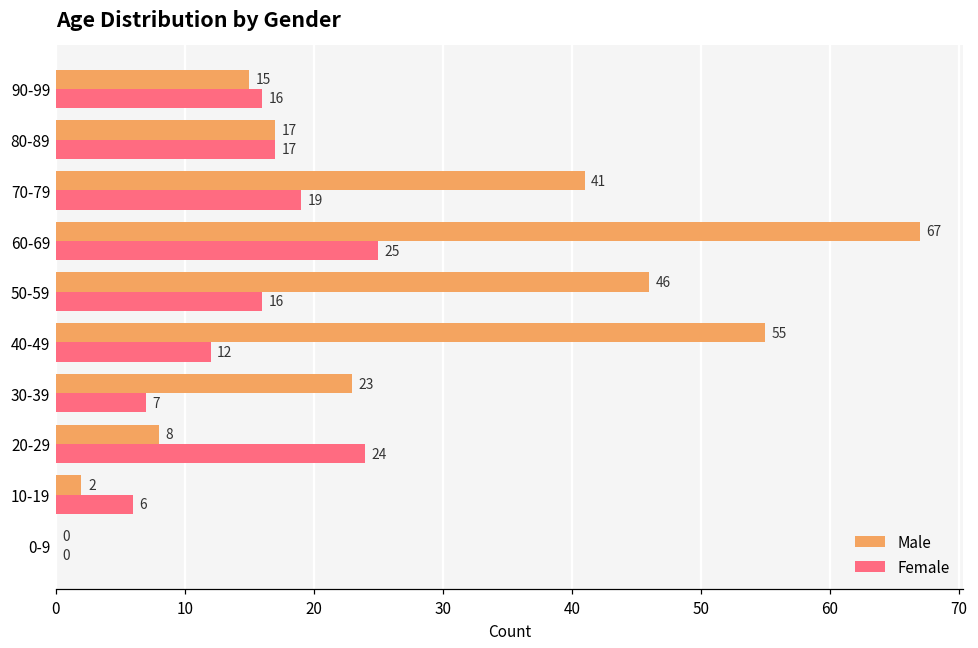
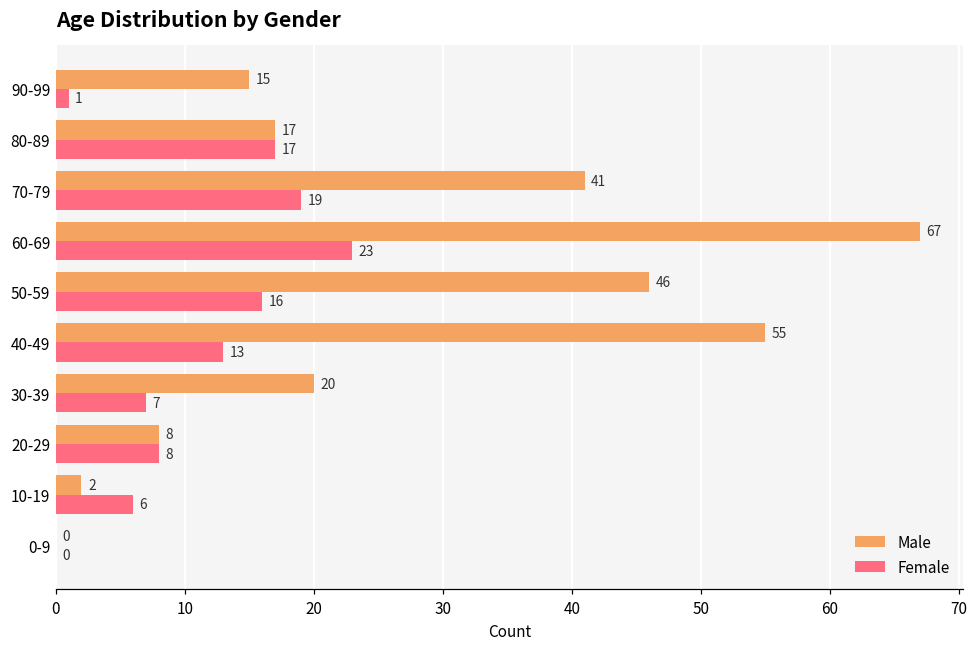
  {
    "Male": {
      "90-99": 15,
      "80-89": 17,
      "70-79": 41,
      "60-69": 67,
      "50-59": 46,
      "40-49": 55,
-     "30-39": 23,
+     "30-39": 20,
      "20-29": 8,
      "10-19": 2,
      "0-9": 0
    },
    "Female": {
-     "90-99": 16,
+     "90-99": 1,
      "80-89": 17,
      "70-79": 19,
-     "60-69": 25,
+     "60-69": 23,
      "50-59": 16,
-     "40-49": 12,
+     "40-49": 13,
      "30-39": 7,
-     "20-29": 24,
+     "20-29": 8,
      "10-19": 6,
      "0-9": 0
    }
  }
